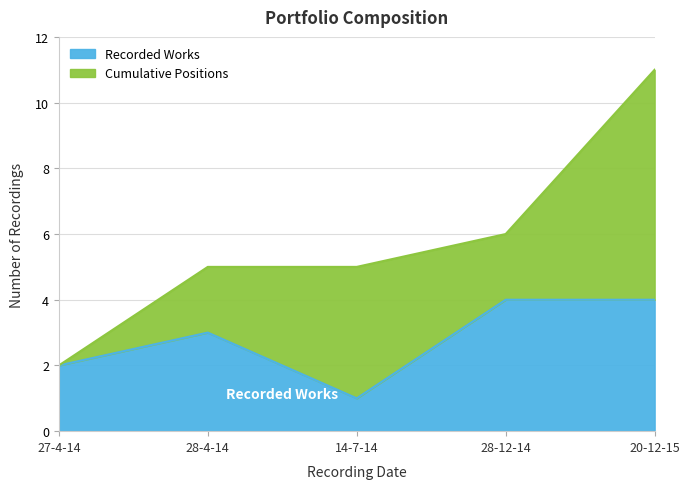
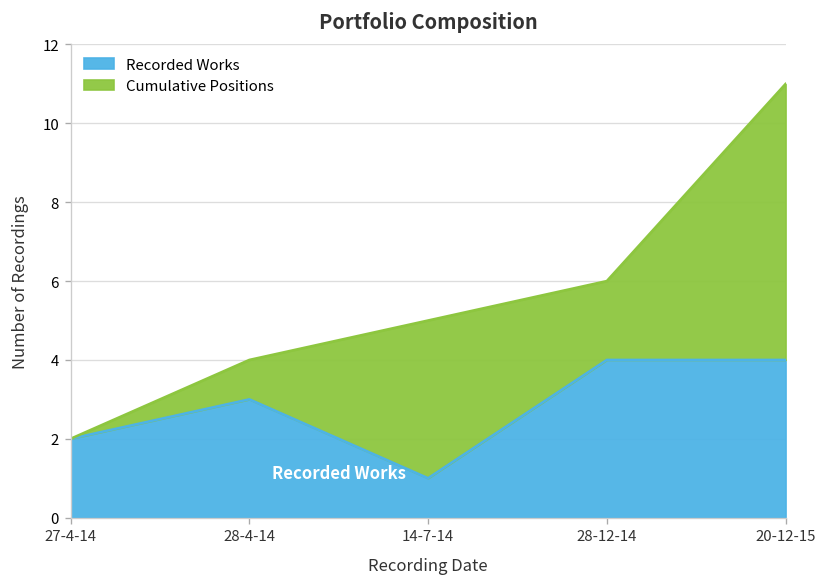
  {
    "Recorded Works": {
      "28-4-14": 3,
      "14-7-14": 1,
      "28-12-14": 4,
      "20-12-15": 4
    },
    "Cumulative Positions": {
-     "28-4-14": 5,
+     "28-4-14": 4,
      "14-7-14": 5,
      "28-12-14": 6,
      "20-12-15": 11
    }
  }
